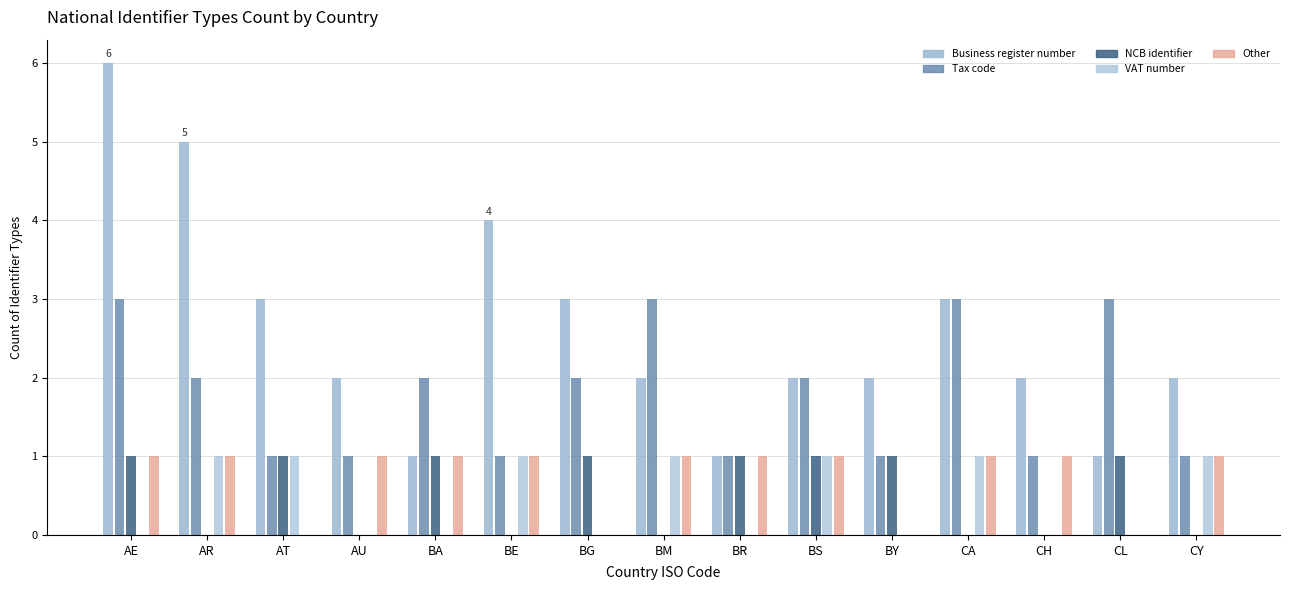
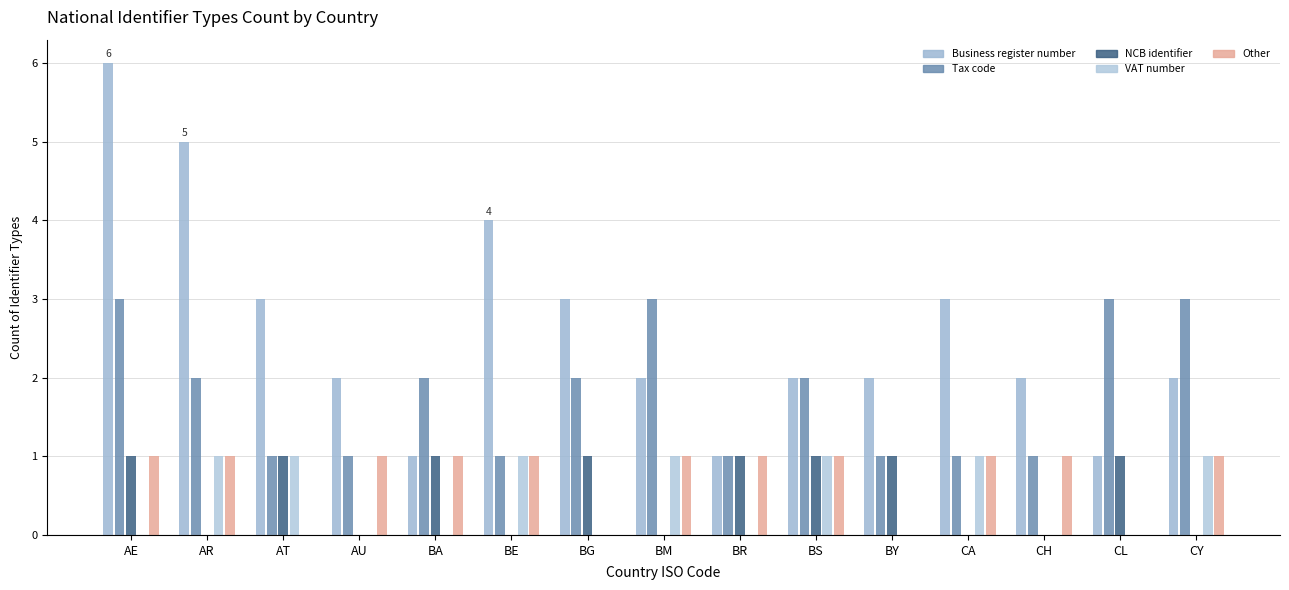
  {
    "Tax code": {
      "AE": 3,
      "AR": 2,
      "AT": 1,
      "AU": 1,
      "BA": 2,
      "BE": 1,
      "BG": 2,
      "BM": 3,
      "BR": 1,
      "BS": 2,
      "BY": 1,
-     "CA": 3,
+     "CA": 1,
      "CH": 1,
      "CL": 3,
-     "CY": 1
+     "CY": 3
    },
    "NCB identifier": {
      "AE": 1,
      "AR": 0,
      "AT": 1,
      "AU": 0,
      "BA": 1,
      "BE": 0,
      "BG": 1,
      "BM": 0,
      "BR": 1,
      "BS": 1,
      "BY": 1,
      "CA": 0,
      "CH": 0,
      "CL": 1,
      "CY": 0
    },
    "Other": {
      "AE": 1,
      "AR": 1,
      "AT": 0,
      "AU": 1,
      "BA": 1,
      "BE": 1,
      "BG": 0,
      "BM": 1,
      "BR": 1,
      "BS": 1,
      "BY": 0,
      "CA": 1,
      "CH": 1,
      "CL": 0,
      "CY": 1
    }
  }
